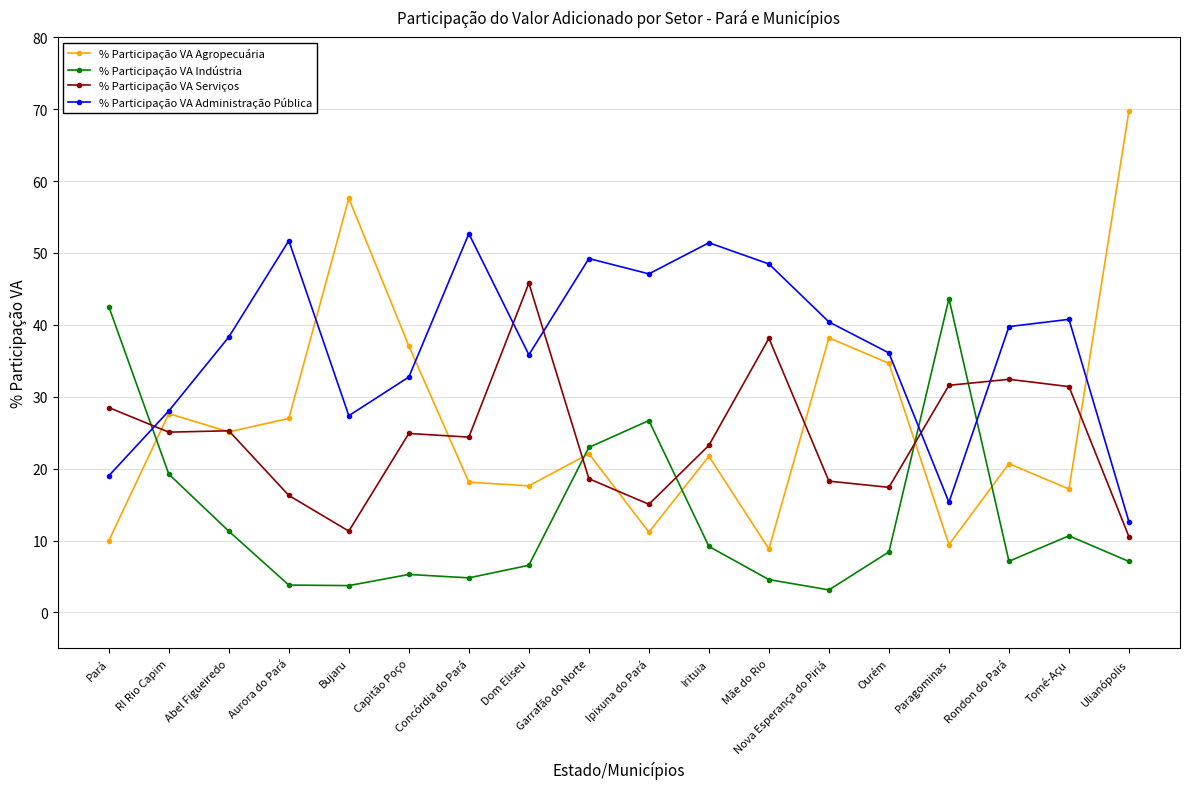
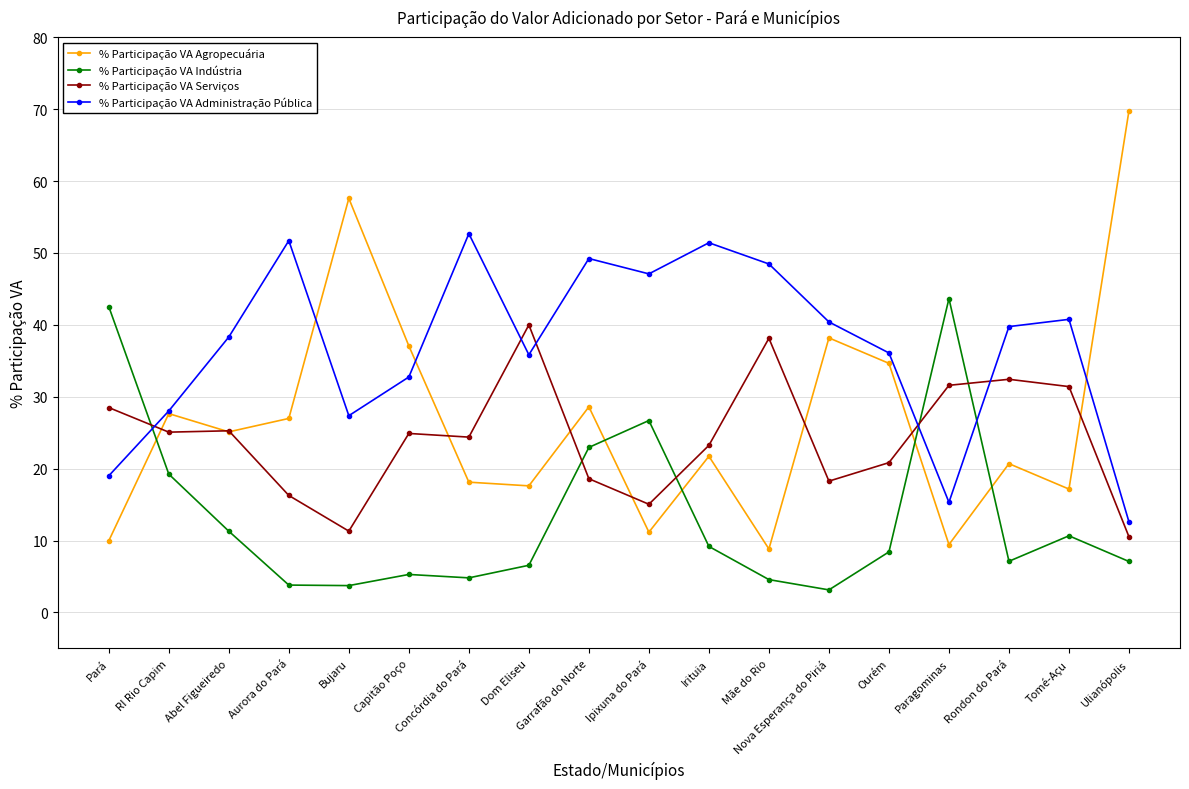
  {
    "% Participação VA Agropecuária": {
      "Pará": 10,
      "RI Rio Capim": 28,
      "Aurora do Pará": 27,
      "Bujaru": 58,
      "Capitão Poço": 37,
      "Concórdia do Pará": 18,
      "Dom Eliseu": 18,
-     "Garrafão do Norte": 22,
+     "Garrafão do Norte": 29,
      "Ipixuna do Pará": 11,
      "Irituia": 22,
      "Mãe do Rio": 9,
      "Nova Esperança do Piriá": 38,
      "Ourém": 35,
      "Paragominas": 9,
      "Rondon do Pará": 21,
      "Tomé-Açu": 17,
      "Ulianópolis": 70
    },
    "% Participação VA Indústria": {
      "Pará": 43,
      "RI Rio Capim": 19,
      "Abel Figueiredo": 11,
      "Aurora do Pará": 4,
      "Bujaru": 4,
      "Capitão Poço": 5,
      "Concórdia do Pará": 5,
      "Dom Eliseu": 7,
      "Garrafão do Norte": 23,
      "Ipixuna do Pará": 27,
      "Irituia": 9,
      "Mãe do Rio": 5,
      "Nova Esperança do Piriá": 3,
      "Ourém": 8,
      "Paragominas": 44,
      "Rondon do Pará": 7,
      "Tomé-Açu": 11,
      "Ulianópolis": 7
    },
    "% Participação VA Serviços": {
      "Pará": 28,
      "RI Rio Capim": 25,
      "Aurora do Pará": 16,
      "Bujaru": 11,
      "Capitão Poço": 25,
      "Concórdia do Pará": 24,
-     "Dom Eliseu": 46,
+     "Dom Eliseu": 40,
      "Garrafão do Norte": 19,
      "Ipixuna do Pará": 15,
      "Irituia": 23,
      "Mãe do Rio": 38,
      "Nova Esperança do Piriá": 18,
-     "Ourém": 17,
+     "Ourém": 21,
      "Paragominas": 32,
      "Rondon do Pará": 32,
      "Tomé-Açu": 31,
      "Ulianópolis": 11
    },
    "% Participação VA Administração Pública": {
      "Pará": 19,
      "RI Rio Capim": 28,
      "Abel Figueiredo": 38,
      "Aurora do Pará": 52,
      "Bujaru": 27,
      "Capitão Poço": 33,
      "Concórdia do Pará": 53,
      "Dom Eliseu": 36,
      "Garrafão do Norte": 49,
      "Ipixuna do Pará": 47,
      "Irituia": 51,
      "Mãe do Rio": 48,
      "Nova Esperança do Piriá": 40,
      "Ourém": 36,
      "Paragominas": 15,
      "Rondon do Pará": 40,
      "Tomé-Açu": 41,
      "Ulianópolis": 13
    }
  }
